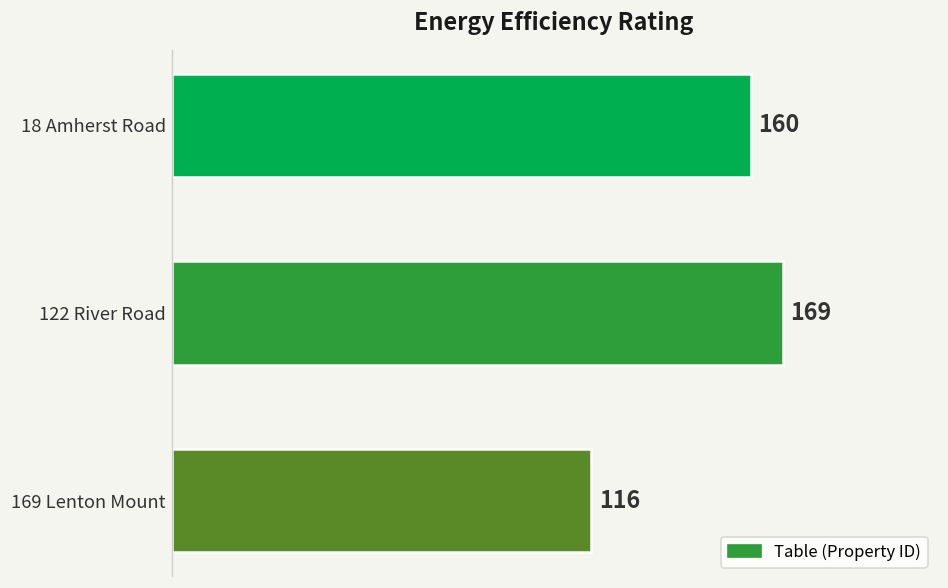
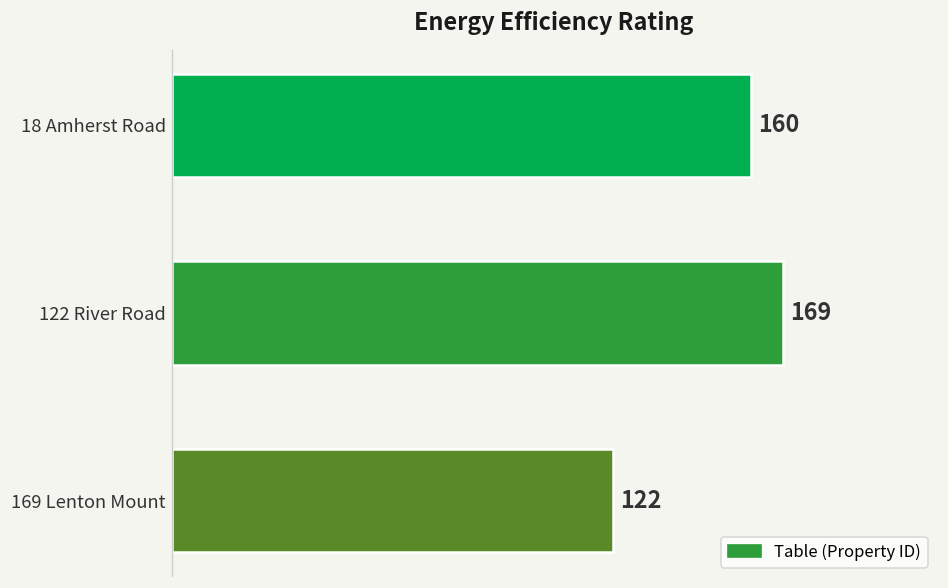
  {
    "18 Amherst Road": 160,
    "122 River Road": 169,
-   "169 Lenton Mount": 116
+   "169 Lenton Mount": 122
  }
